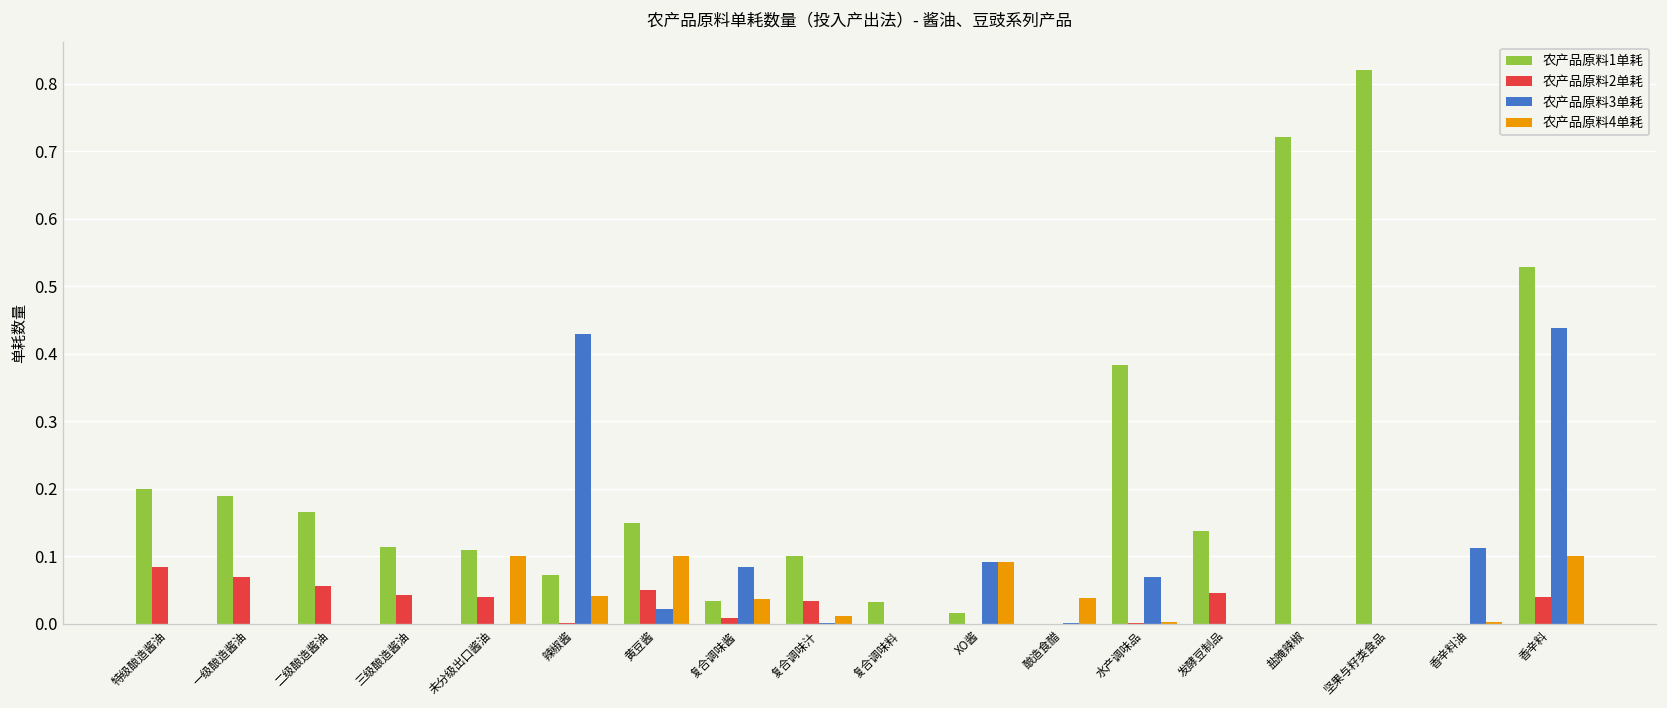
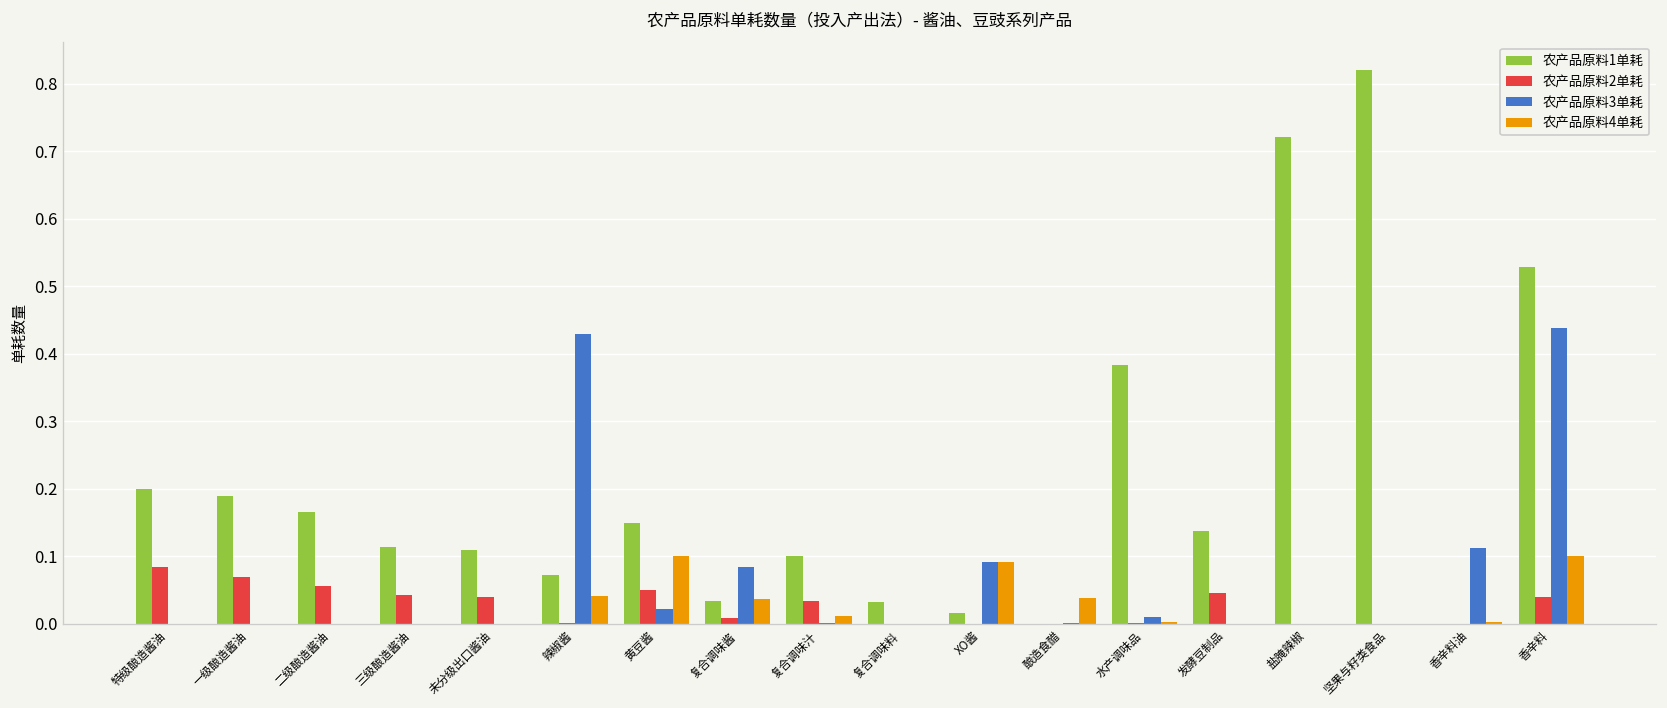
  {
    "农产品原料1单耗": {
      "特级酿造酱油": 0.20,
      "一级酿造酱油": 0.19,
      "二级酿造酱油": 0.17,
      "三级酿造酱油": 0.11,
      "未分级出口酱油": 0.11,
      "辣椒酱": 0.07,
      "黄豆酱": 0.15,
      "复合调味酱": 0.03,
      "复合调味汁": 0.10,
      "复合调味料": 0.03,
      "XO酱": 0.02,
      "水产调味品": 0.38,
      "发酵豆制品": 0.14,
      "盐腌辣椒": 0.72,
      "坚果与籽类食品": 0.82,
      "香辛料": 0.53
    },
    "农产品原料2单耗": {
      "特级酿造酱油": 0.08,
      "一级酿造酱油": 0.07,
      "二级酿造酱油": 0.06,
      "三级酿造酱油": 0.04,
      "未分级出口酱油": 0.04,
      "黄豆酱": 0.05,
      "复合调味酱": 0.01,
      "复合调味汁": 0.03,
      "复合调味料": 0.00,
      "发酵豆制品": 0.05,
      "盐腌辣椒": 0.00,
      "坚果与籽类食品": 0.00,
      "香辛料": 0.04
    },
    "农产品原料3单耗": {
      "辣椒酱": 0.43,
      "黄豆酱": 0.02,
      "复合调味酱": 0.08,
      "复合调味料": 0.00,
      "XO酱": 0.09,
-     "水产调味品": 0.07,
+     "水产调味品": 0.01,
      "发酵豆制品": 0.00,
      "盐腌辣椒": 0.00,
      "坚果与籽类食品": 0.00,
      "香辛料油": 0.11,
      "香辛料": 0.44
    },
    "农产品原料4单耗": {
      "二级酿造酱油": 0.0,
-     "未分级出口酱油": 0.1,
+     "未分级出口酱油": 0.0,
      "辣椒酱": 0.04,
      "黄豆酱": 0.1,
      "复合调味酱": 0.04,
      "复合调味汁": 0.01,
      "复合调味料": 0.0,
      "XO酱": 0.09,
      "酿造食醋": 0.04,
      "发酵豆制品": 0.0,
      "盐腌辣椒": 0.0,
      "坚果与籽类食品": 0.0,
      "香辛料": 0.1
    }
  }
